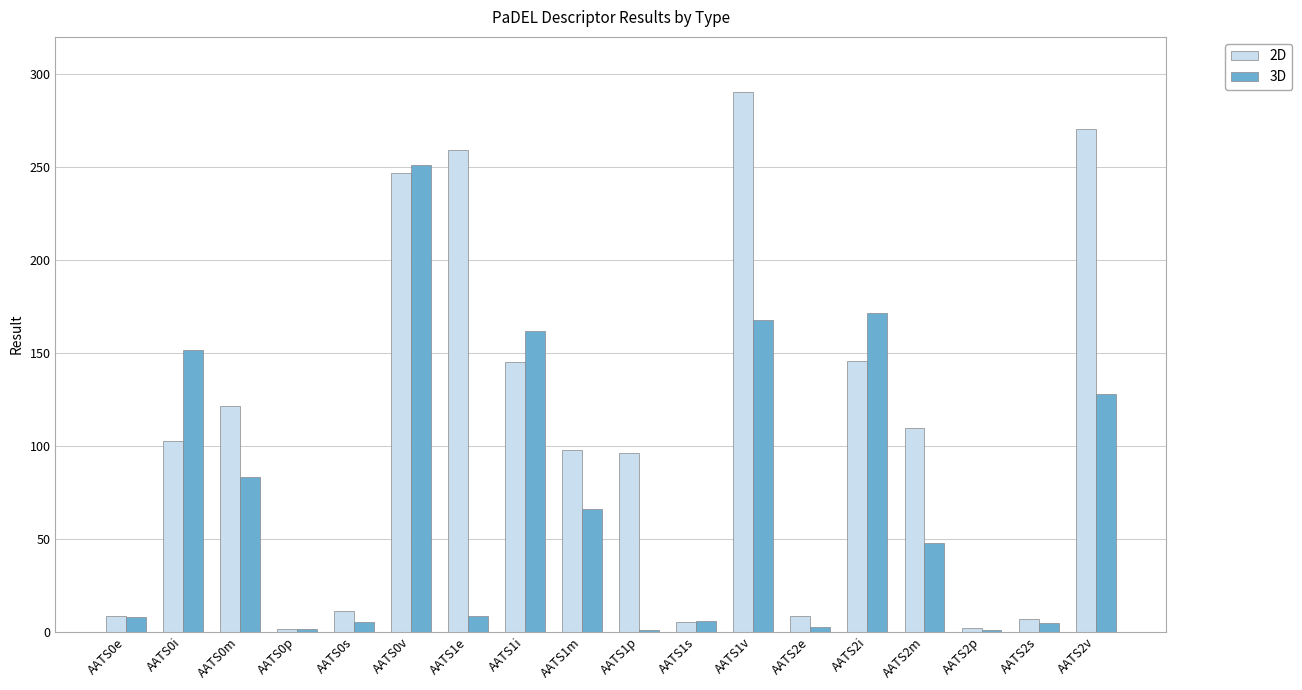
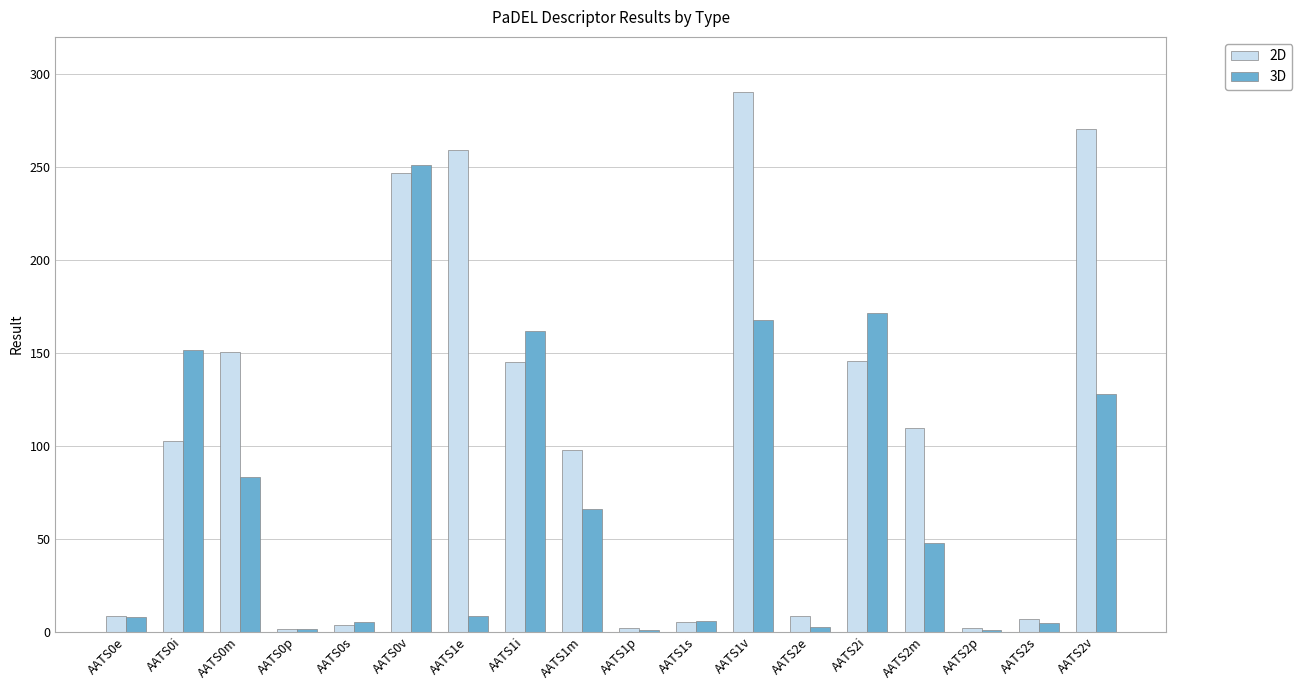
  {
    "2D": {
      "AATS0e": 9,
      "AATS0i": 103,
-     "AATS0m": 121,
+     "AATS0m": 150,
      "AATS0p": 2,
-     "AATS0s": 11,
+     "AATS0s": 3,
      "AATS0v": 247,
      "AATS1e": 259,
      "AATS1i": 145,
      "AATS1m": 98,
-     "AATS1p": 96,
+     "AATS1p": 2,
      "AATS1s": 5,
      "AATS1v": 290,
      "AATS2e": 8,
      "AATS2i": 146,
      "AATS2m": 109,
      "AATS2p": 2,
      "AATS2s": 7,
      "AATS2v": 270
    },
    "3D": {
      "AATS0e": 8,
      "AATS0i": 151,
      "AATS0m": 83,
      "AATS0p": 1,
      "AATS0s": 5,
      "AATS0v": 251,
      "AATS1e": 8,
      "AATS1i": 162,
      "AATS1m": 66,
      "AATS1s": 6,
      "AATS1v": 168,
      "AATS2e": 3,
      "AATS2i": 171,
      "AATS2m": 48,
      "AATS2s": 5,
      "AATS2v": 128
    }
  }
